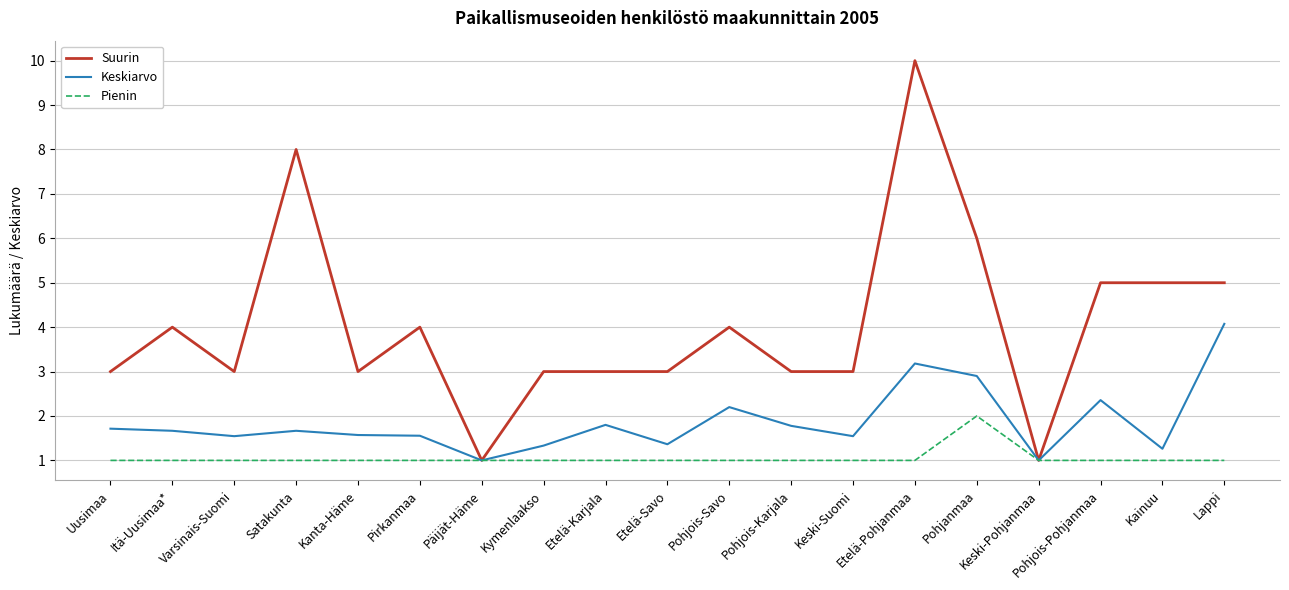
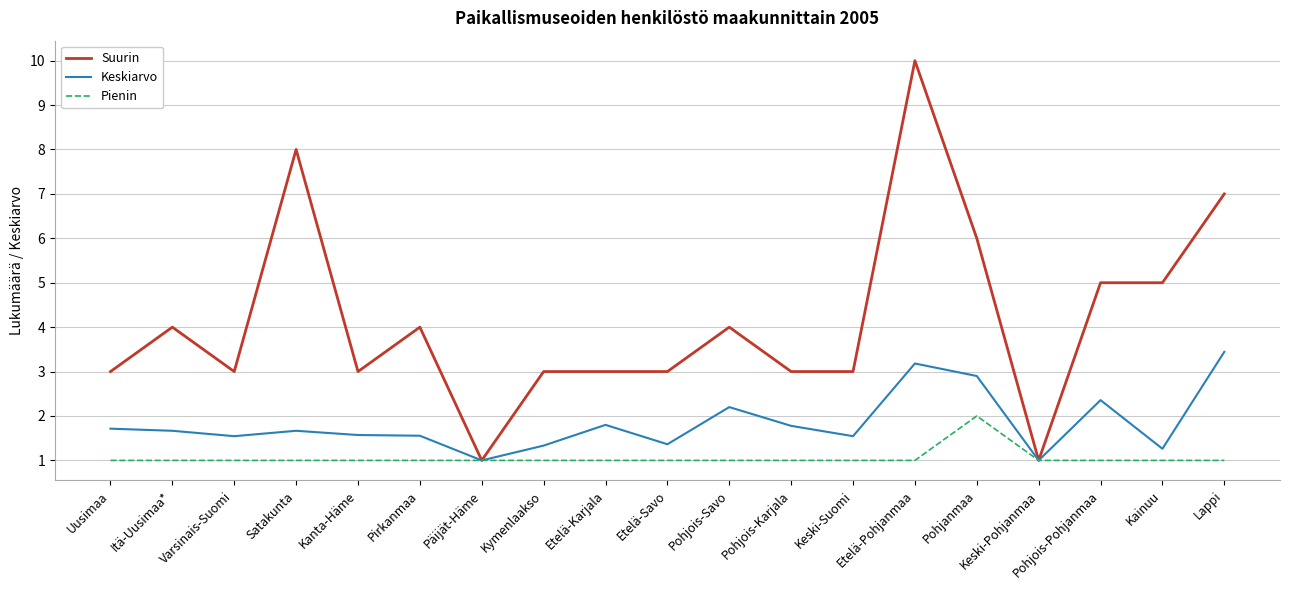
  {
    "Suurin": {
      "Uusimaa": 3,
      "Itä-Uusimaa*": 4,
      "Varsinais-Suomi": 3,
      "Satakunta": 8,
      "Kanta-Häme": 3,
      "Pirkanmaa": 4,
      "Kymenlaakso": 3,
      "Etelä-Karjala": 3,
      "Etelä-Savo": 3,
      "Pohjois-Savo": 4,
      "Pohjois-Karjala": 3,
      "Keski-Suomi": 3,
      "Etelä-Pohjanmaa": 10,
      "Pohjanmaa": 6,
      "Pohjois-Pohjanmaa": 5,
      "Kainuu": 5,
-     "Lappi": 5
+     "Lappi": 7
    },
    "Keskiarvo": {
      "Uusimaa": 1.7,
      "Itä-Uusimaa*": 1.7,
      "Varsinais-Suomi": 1.5,
      "Satakunta": 1.7,
      "Kanta-Häme": 1.6,
      "Pirkanmaa": 1.6,
      "Kymenlaakso": 1.3,
      "Etelä-Karjala": 1.8,
      "Etelä-Savo": 1.4,
      "Pohjois-Savo": 2.2,
      "Pohjois-Karjala": 1.8,
      "Keski-Suomi": 1.5,
      "Etelä-Pohjanmaa": 3.2,
      "Pohjanmaa": 2.9,
      "Pohjois-Pohjanmaa": 2.4,
      "Kainuu": 1.3,
-     "Lappi": 4.1
+     "Lappi": 3.4
    },
    "Pienin": {
      "Uusimaa": 1.0,
      "Itä-Uusimaa*": 1.0,
      "Varsinais-Suomi": 1.0,
      "Satakunta": 1.0,
      "Kanta-Häme": 1.0,
      "Pirkanmaa": 1.0,
      "Kymenlaakso": 1.0,
      "Etelä-Karjala": 1.0,
      "Etelä-Savo": 1.0,
      "Pohjois-Savo": 1.0,
      "Pohjois-Karjala": 1.0,
      "Keski-Suomi": 1.0,
      "Etelä-Pohjanmaa": 1.0,
      "Pohjanmaa": 2.0,
      "Pohjois-Pohjanmaa": 1.0,
      "Kainuu": 1.0,
      "Lappi": 1.0
    }
  }
